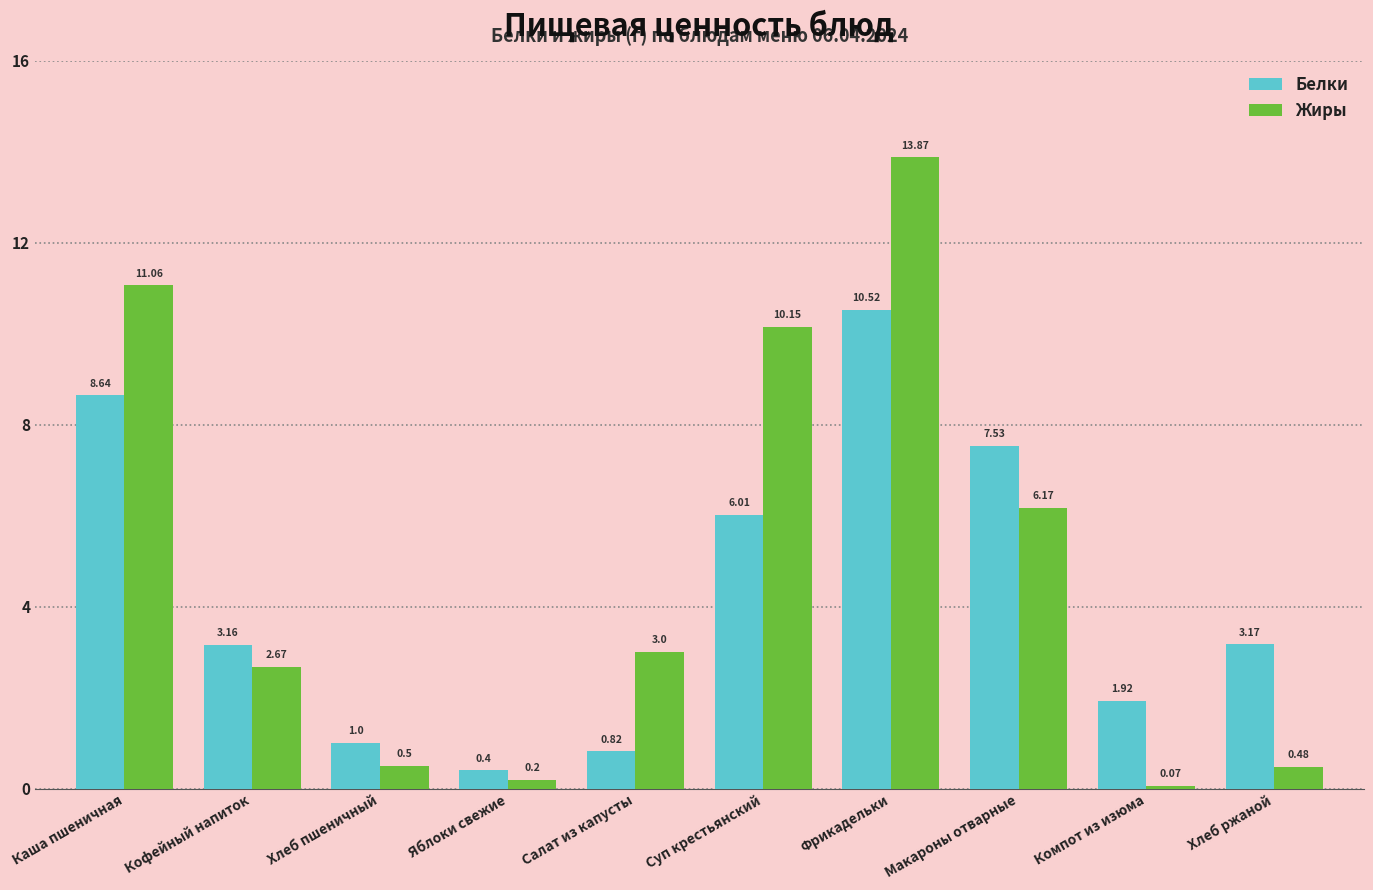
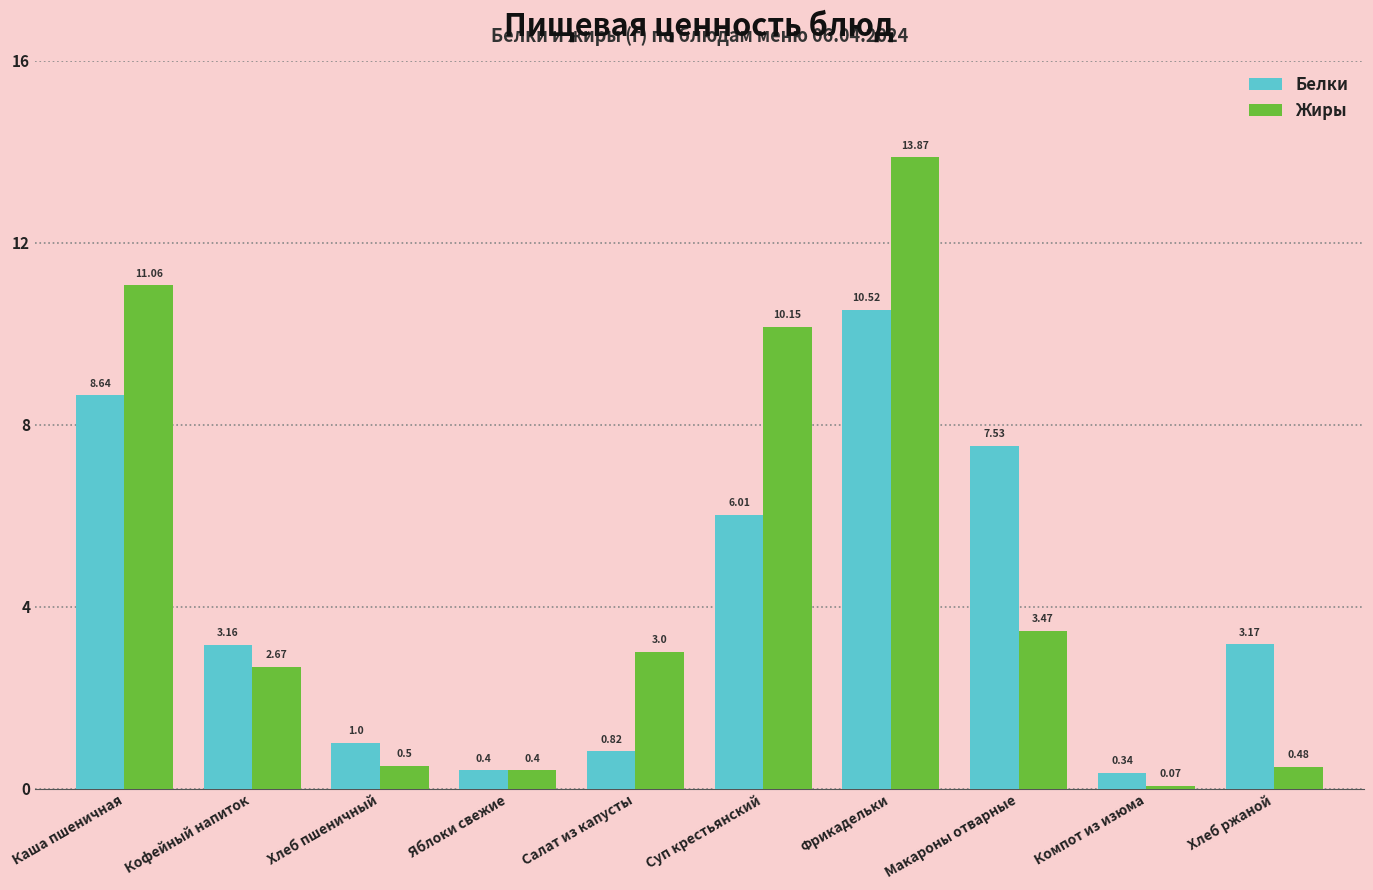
  {
    "Белки": {
      "Каша пшеничная": 8.64,
      "Кофейный напиток": 3.16,
      "Хлеб пшеничный": 1.0,
      "Яблоки свежие": 0.4,
      "Салат из капусты": 0.82,
      "Суп крестьянский": 6.01,
      "Фрикадельки": 10.52,
      "Макароны отварные": 7.53,
-     "Компот из изюма": 1.92,
+     "Компот из изюма": 0.34,
      "Хлеб ржаной": 3.17
    },
    "Жиры": {
      "Каша пшеничная": 11.06,
      "Кофейный напиток": 2.67,
      "Хлеб пшеничный": 0.5,
-     "Яблоки свежие": 0.2,
+     "Яблоки свежие": 0.4,
      "Салат из капусты": 3.0,
      "Суп крестьянский": 10.15,
      "Фрикадельки": 13.87,
-     "Макароны отварные": 6.17,
+     "Макароны отварные": 3.47,
      "Компот из изюма": 0.07,
      "Хлеб ржаной": 0.48
    }
  }
